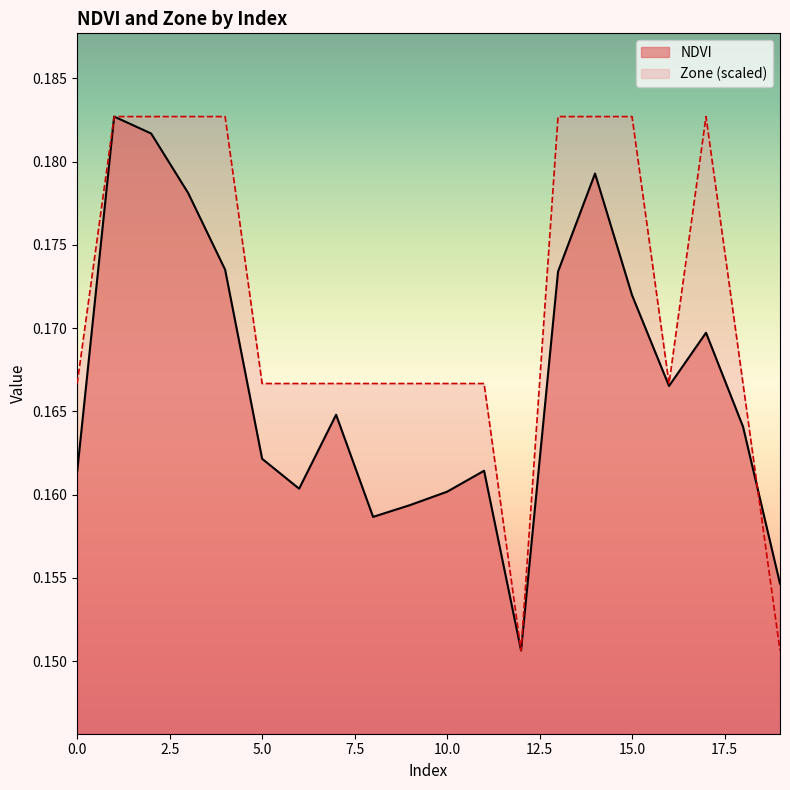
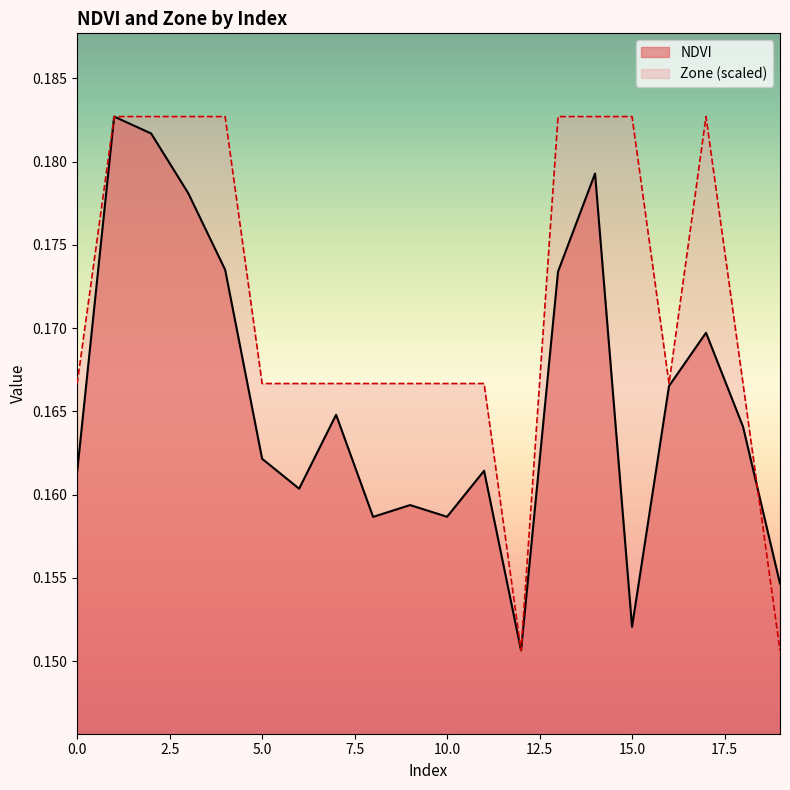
  {
    "NDVI": {
      "0.0": 0.1614,
      "5.0": 0.1622,
-     "10.0": 0.1602,
-     "15.0": 0.1720
+     "10.0": 0.1587,
+     "15.0": 0.1521
    },
    "Zone (scaled)": {
      "0.0": 0.1667,
      "5.0": 0.1667,
      "10.0": 0.1667,
      "15.0": 0.1827
    }
  }
